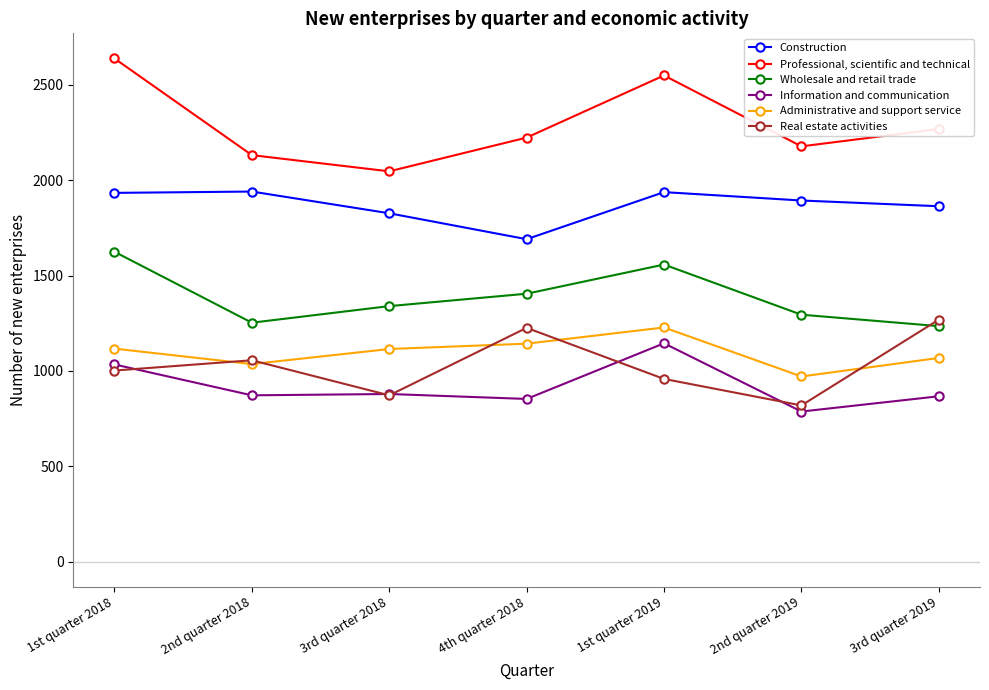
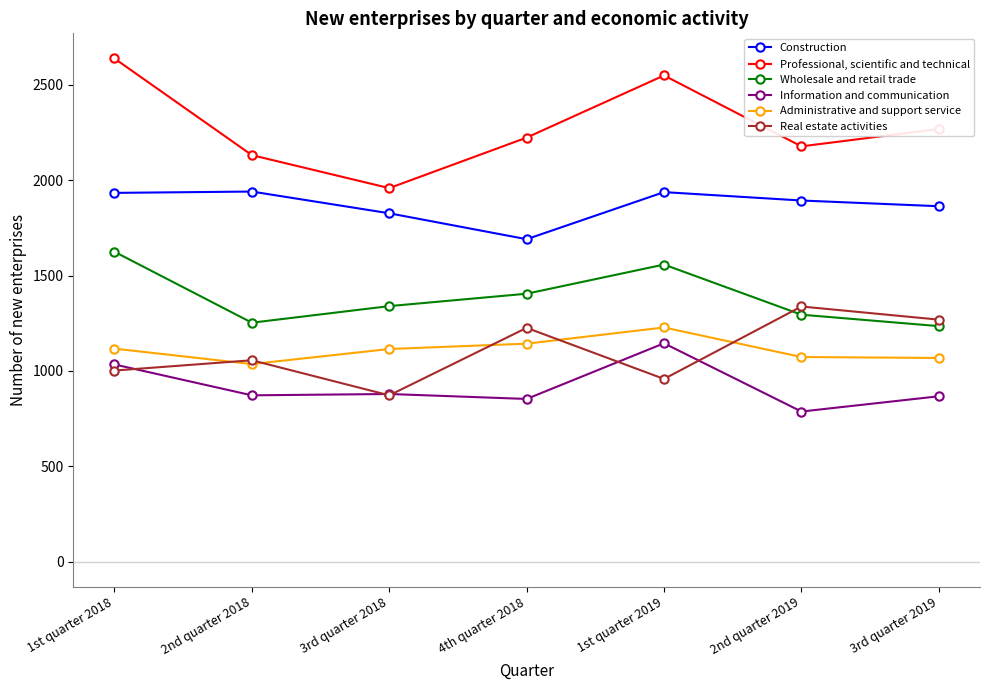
  {
    "Construction": {
      "1st quarter 2018": 1930,
      "2nd quarter 2018": 1940,
      "3rd quarter 2018": 1830,
      "4th quarter 2018": 1690,
      "1st quarter 2019": 1940,
      "2nd quarter 2019": 1890,
      "3rd quarter 2019": 1860
    },
    "Professional, scientific and technical": {
      "1st quarter 2018": 2640,
      "2nd quarter 2018": 2130,
-     "3rd quarter 2018": 2050,
+     "3rd quarter 2018": 1960,
      "4th quarter 2018": 2220,
      "1st quarter 2019": 2550,
      "2nd quarter 2019": 2180
    },
    "Wholesale and retail trade": {
      "1st quarter 2018": 1630,
      "2nd quarter 2018": 1250,
      "3rd quarter 2018": 1340,
      "4th quarter 2018": 1410,
      "1st quarter 2019": 1560,
      "2nd quarter 2019": 1300,
      "3rd quarter 2019": 1240
    },
    "Information and communication": {
      "1st quarter 2018": 1030,
      "2nd quarter 2018": 870,
      "4th quarter 2018": 850,
      "1st quarter 2019": 1150,
      "2nd quarter 2019": 790,
      "3rd quarter 2019": 870
    },
    "Administrative and support service": {
      "1st quarter 2018": 1120,
      "2nd quarter 2018": 1040,
      "3rd quarter 2018": 1120,
      "4th quarter 2018": 1140,
      "1st quarter 2019": 1230,
-     "2nd quarter 2019": 970,
+     "2nd quarter 2019": 1070,
      "3rd quarter 2019": 1070
    },
    "Real estate activities": {
      "1st quarter 2018": 1000,
      "2nd quarter 2018": 1060,
      "4th quarter 2018": 1230,
      "1st quarter 2019": 960,
-     "2nd quarter 2019": 820,
+     "2nd quarter 2019": 1340,
      "3rd quarter 2019": 1270
    }
  }
